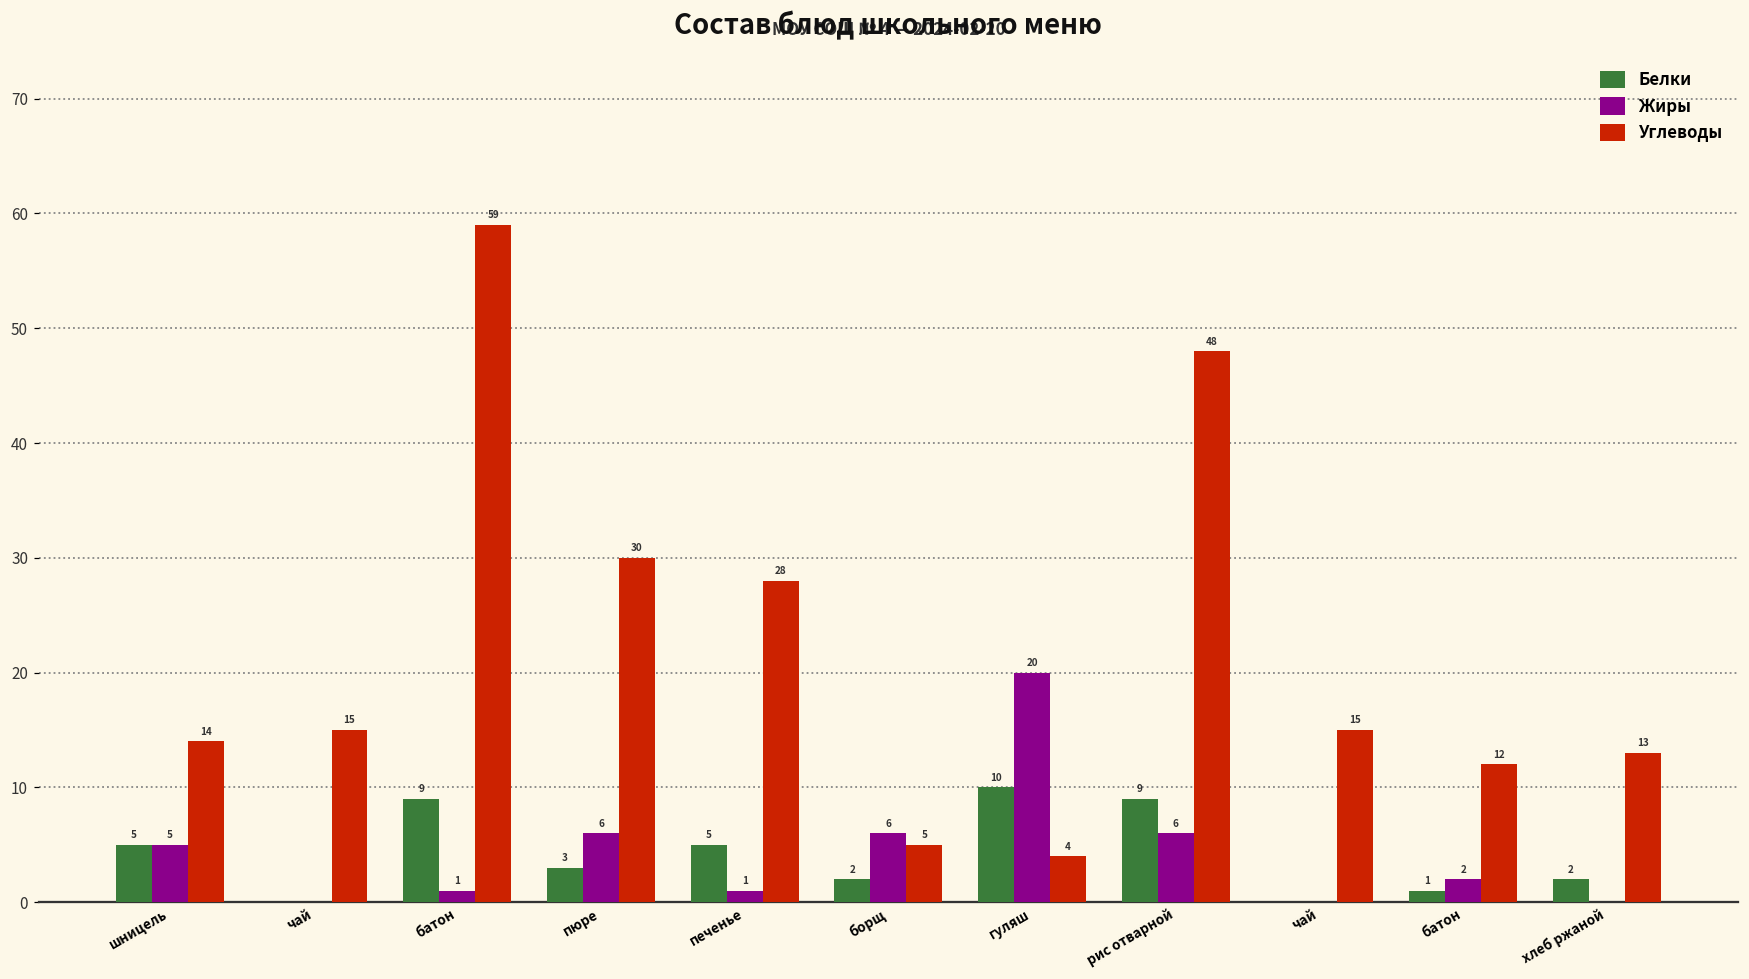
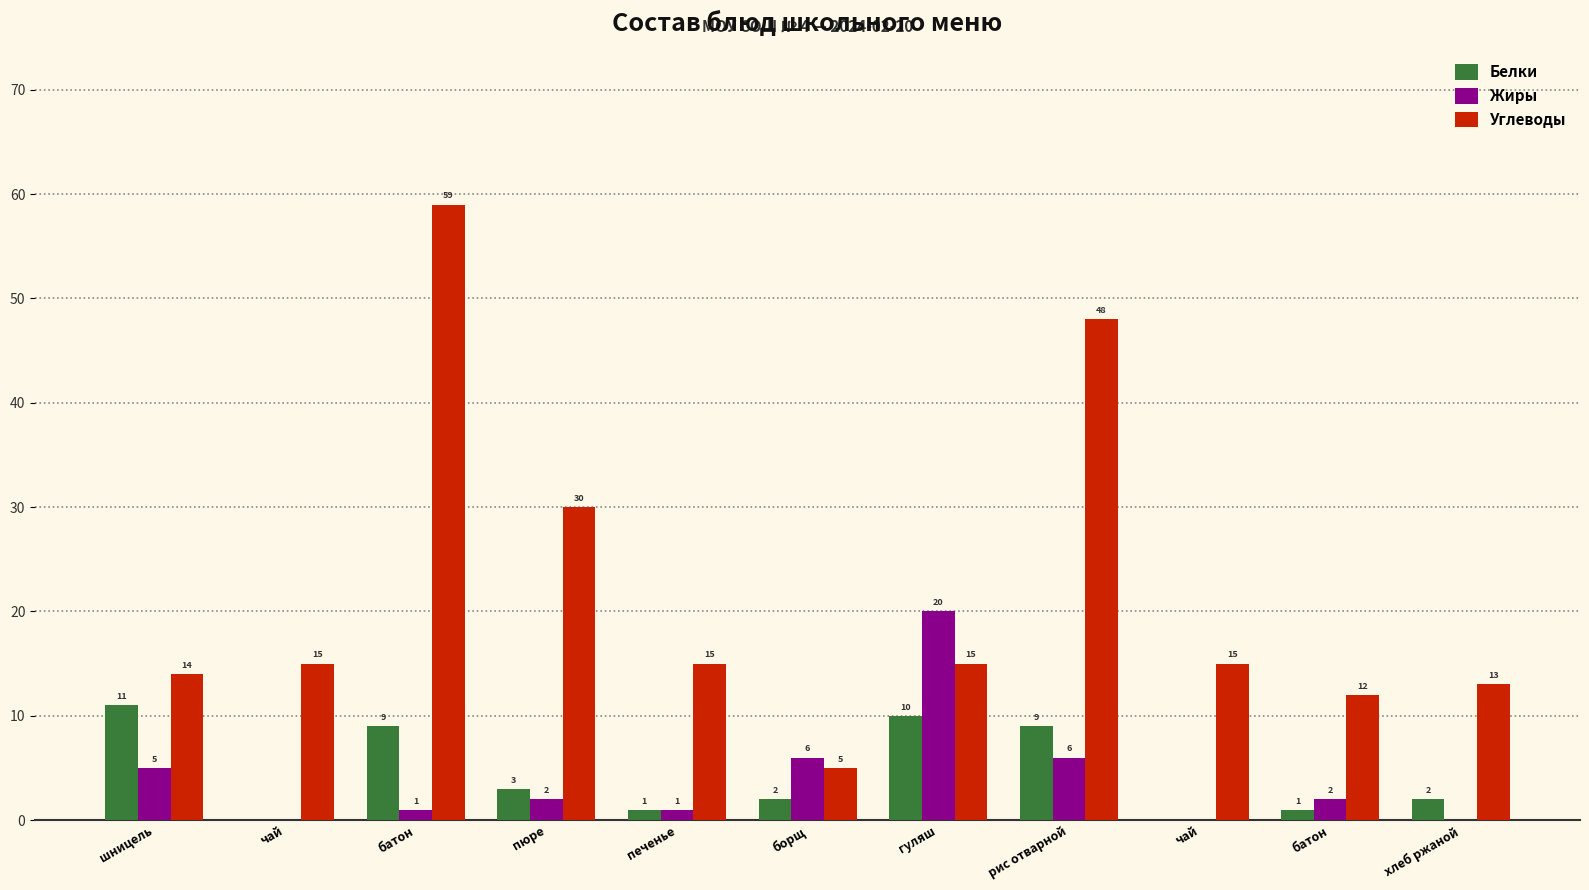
  {
    "Белки": {
-     "шницель": 5,
+     "шницель": 11,
      "пюре": 3,
-     "печенье": 5,
+     "печенье": 1,
      "борщ": 2,
      "гуляш": 10,
      "рис отварной": 9,
      "хлеб ржаной": 2
    },
    "Жиры": {
      "шницель": 5,
-     "пюре": 6,
+     "пюре": 2,
      "печенье": 1,
      "борщ": 6,
      "гуляш": 20,
      "рис отварной": 6
    },
    "Углеводы": {
      "шницель": 14,
      "пюре": 30,
-     "печенье": 28,
+     "печенье": 15,
      "борщ": 5,
-     "гуляш": 4,
+     "гуляш": 15,
      "рис отварной": 48,
      "хлеб ржаной": 13
    }
  }
